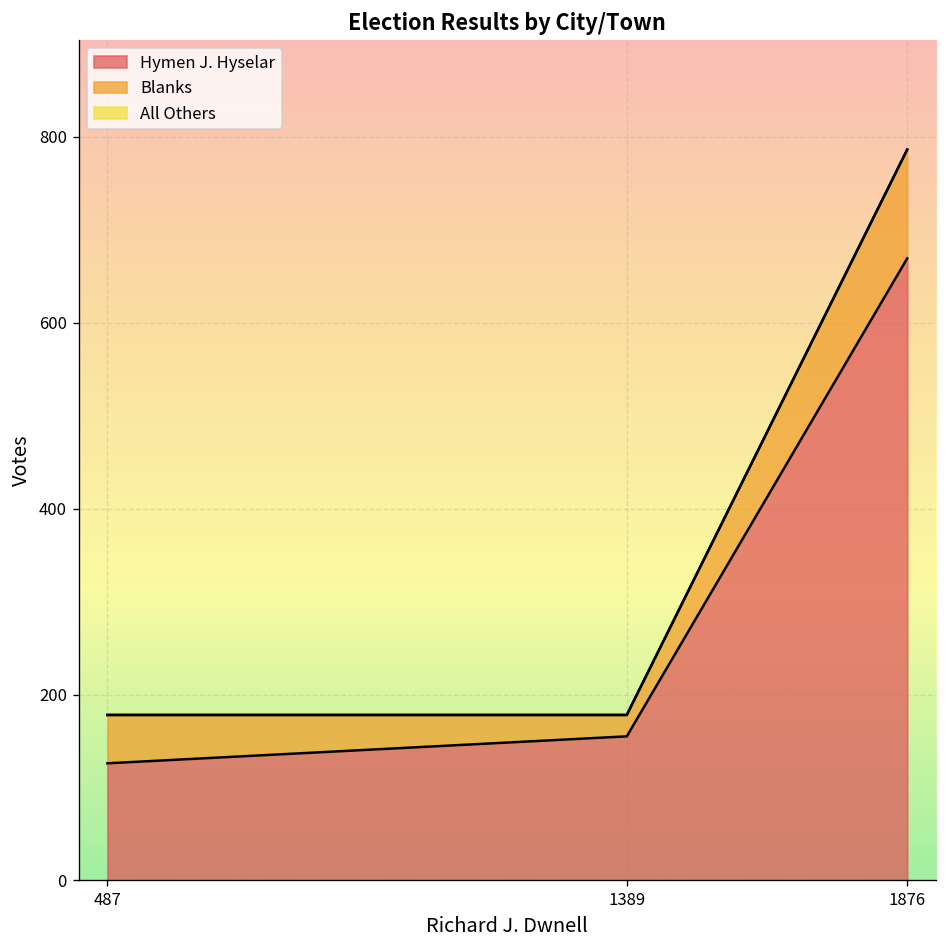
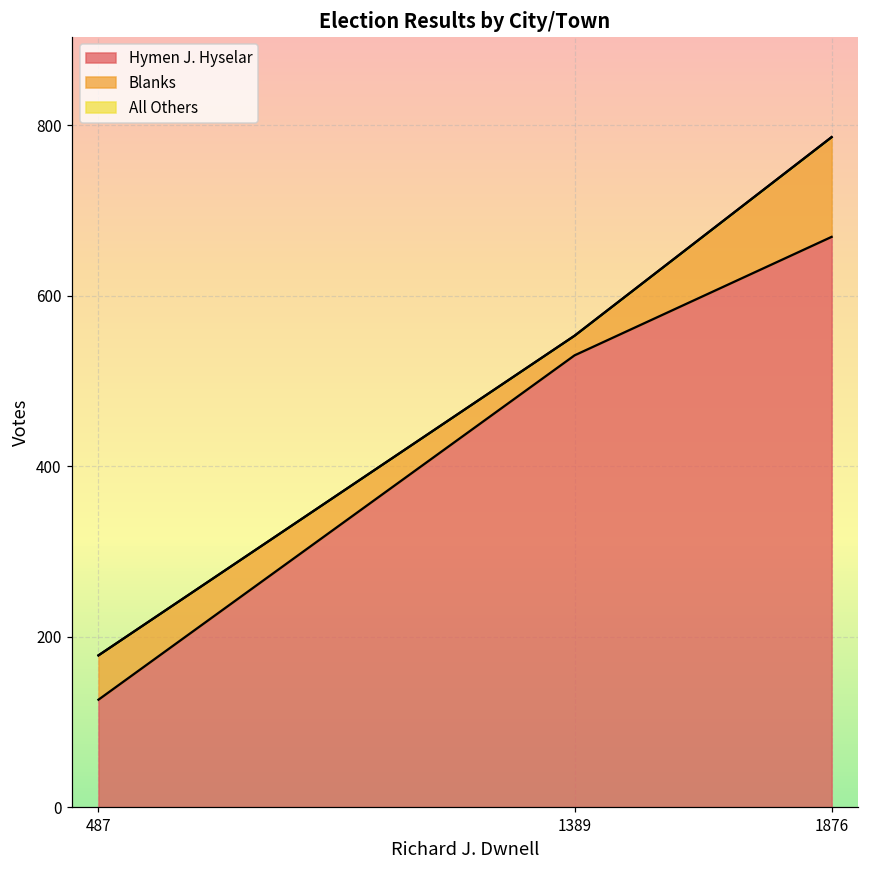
  {
    "Hymen J. Hyselar": {
      "487": 130,
-     "1389": 160,
+     "1389": 530,
      "1876": 670
    }
  }
